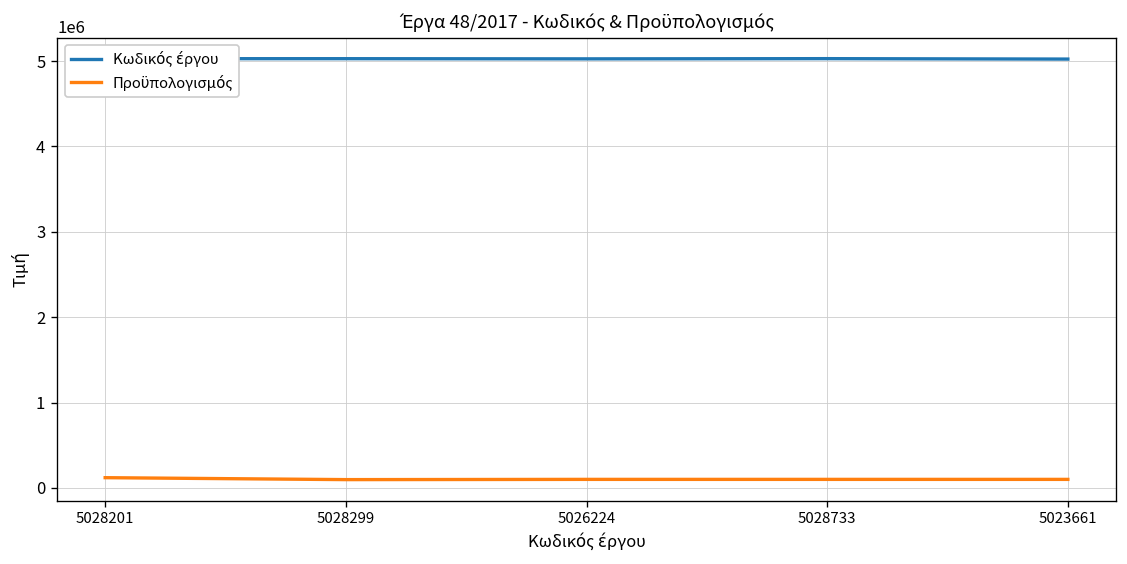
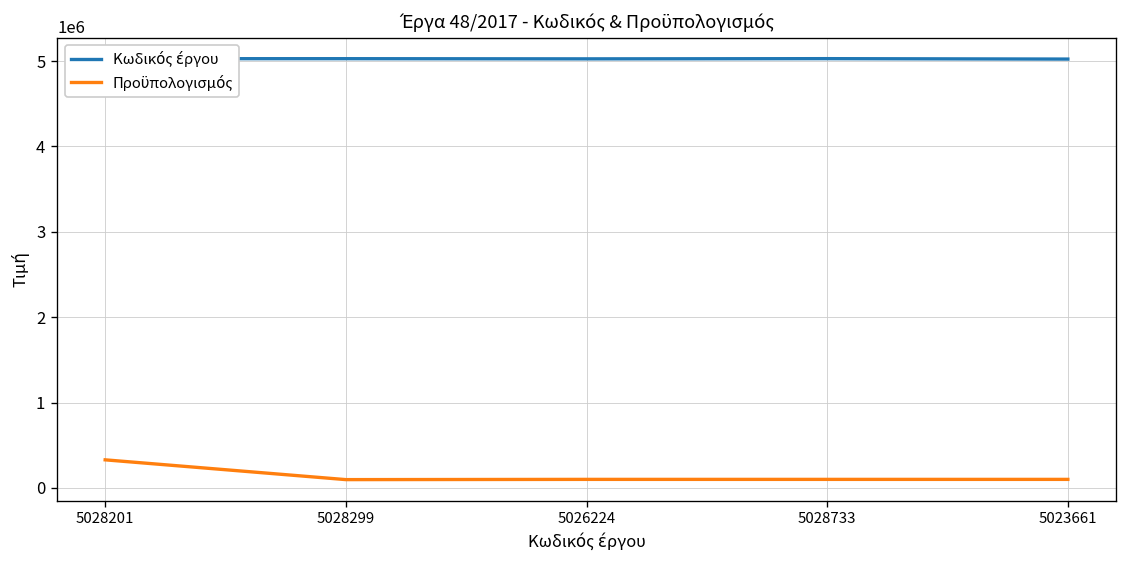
  {
    "Κωδικός έργου": {
      "5028299": 5000000,
      "5026224": 5000000,
      "5028733": 5000000,
      "5023661": 5000000
    },
    "Προϋπολογισμός": {
-     "5028201": 100000,
+     "5028201": 300000,
      "5028299": 100000,
      "5026224": 100000,
      "5028733": 100000,
      "5023661": 100000
    }
  }
